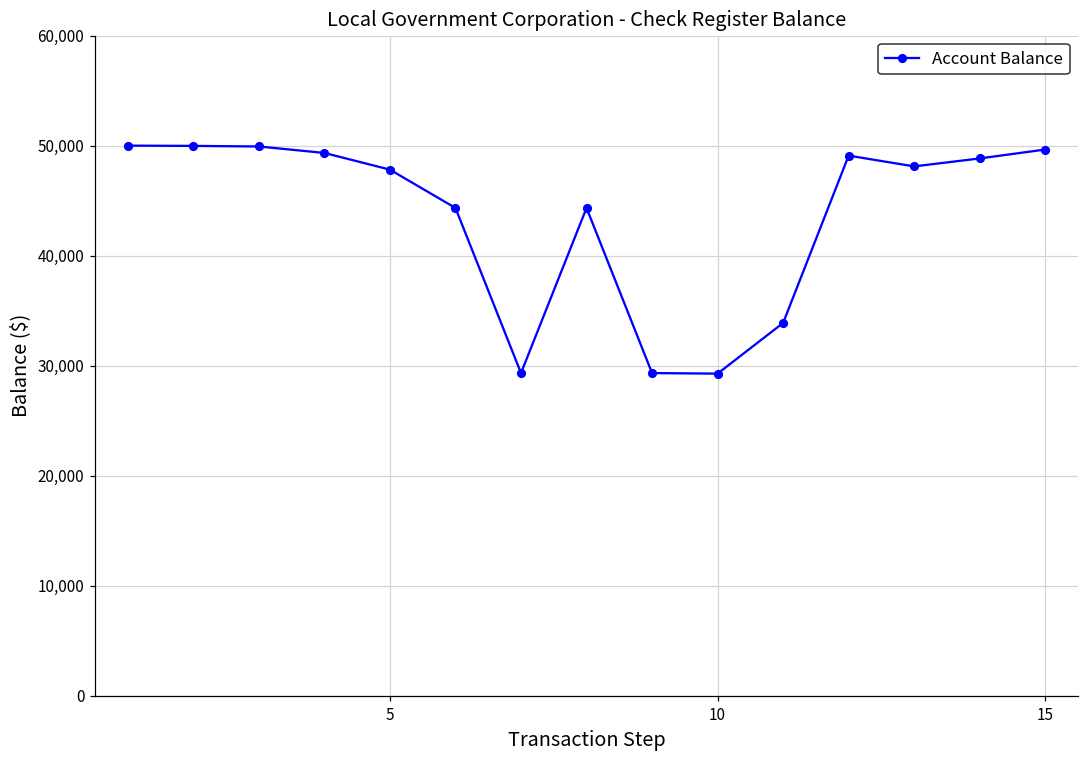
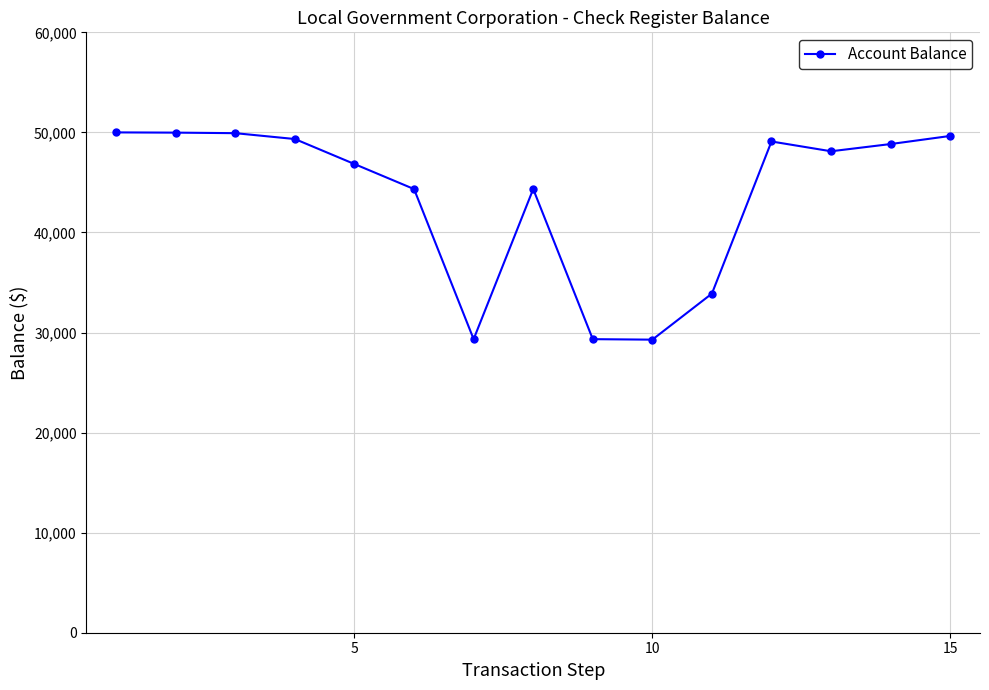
  {
-   "5": "47,800",
+   "5": "46,800",
    "10": "29,300",
    "15": "49,600"
  }
